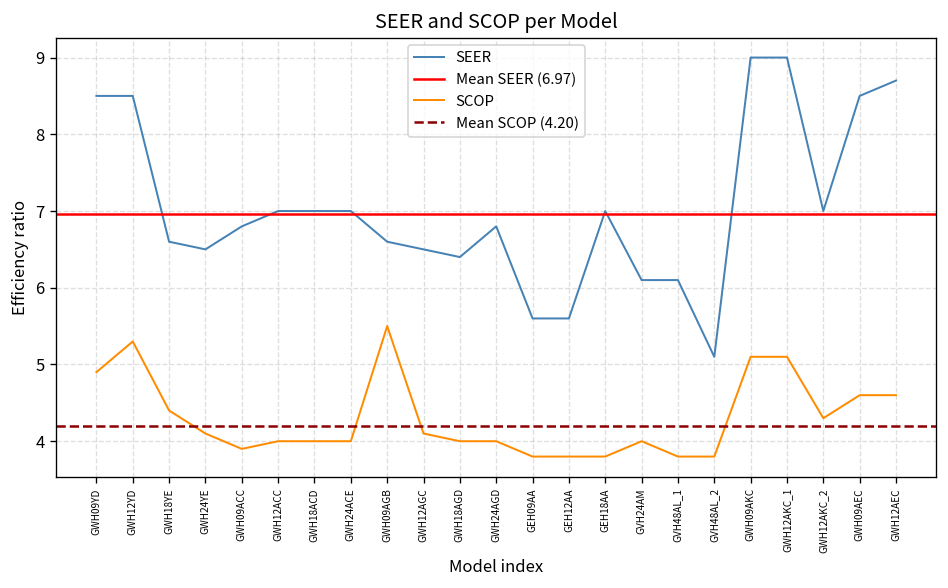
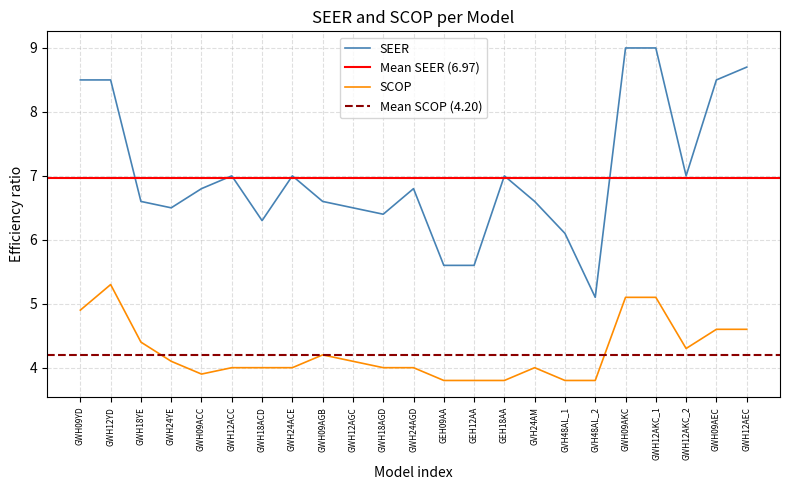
  {
    "SEER": {
      "GWH09YD": 8.5,
      "GWH12YD": 8.5,
      "GWH18YE": 6.6,
      "GWH24YE": 6.5,
      "GWH09ACC": 6.8,
      "GWH12ACC": 7.0,
-     "GWH18ACD": 7.0,
+     "GWH18ACD": 6.3,
      "GWH24ACE": 7.0,
      "GWH09AGB": 6.6,
      "GWH12AGC": 6.5,
      "GWH18AGD": 6.4,
      "GWH24AGD": 6.8,
      "GEH09AA": 5.6,
      "GEH12AA": 5.6,
      "GEH18AA": 7.0,
-     "GVH24AM": 6.1,
+     "GVH24AM": 6.6,
      "GVH48AL_1": 6.1,
      "GVH48AL_2": 5.1,
      "GWH09AKC": 9.0,
      "GWH12AKC_1": 9.0,
      "GWH12AKC_2": 7.0,
      "GWH09AEC": 8.5,
      "GWH12AEC": 8.7
    },
    "SCOP": {
      "GWH09YD": 4.9,
      "GWH12YD": 5.3,
      "GWH18YE": 4.4,
      "GWH24YE": 4.1,
      "GWH09ACC": 3.9,
      "GWH12ACC": 4.0,
      "GWH18ACD": 4.0,
      "GWH24ACE": 4.0,
-     "GWH09AGB": 5.5,
+     "GWH09AGB": 4.2,
      "GWH12AGC": 4.1,
      "GWH18AGD": 4.0,
      "GWH24AGD": 4.0,
      "GEH09AA": 3.8,
      "GEH12AA": 3.8,
      "GEH18AA": 3.8,
      "GVH24AM": 4.0,
      "GVH48AL_1": 3.8,
      "GVH48AL_2": 3.8,
      "GWH09AKC": 5.1,
      "GWH12AKC_1": 5.1,
      "GWH12AKC_2": 4.3,
      "GWH09AEC": 4.6,
      "GWH12AEC": 4.6
    }
  }
